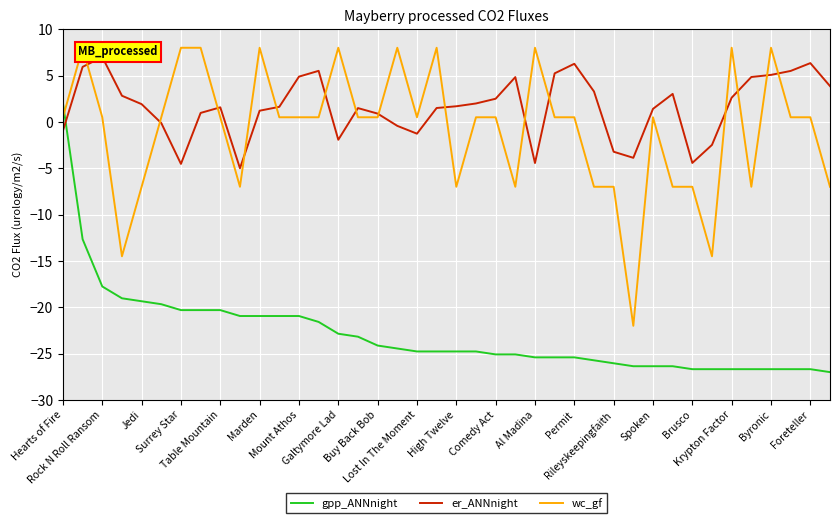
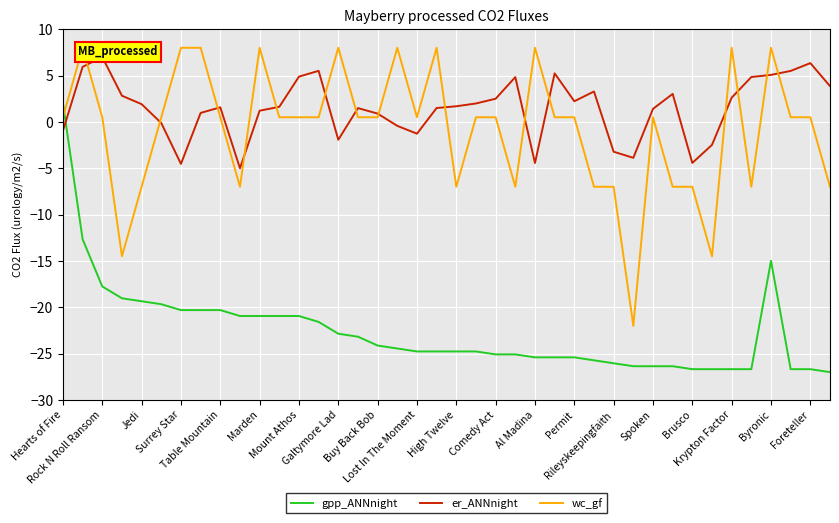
  {
    "gpp_ANNnight": {
      "Hearts of Fire": 2,
      "Rock N Roll Ransom": -18,
      "Jedi": -19,
      "Surrey Star": -20,
      "Table Mountain": -20,
      "Marden": -21,
      "Mount Athos": -21,
      "Galtymore Lad": -23,
      "Buy Back Bob": -24,
      "Lost In The Moment": -25,
      "High Twelve": -25,
      "Comedy Act": -25,
      "Al Madina": -25,
      "Permit": -25,
      "Rileyskeepingfaith": -26,
      "Spoken": -26,
      "Brusco": -27,
      "Krypton Factor": -27,
-     "Byronic": -27,
+     "Byronic": -15,
      "Foreteller": -27
    },
    "er_ANNnight": {
      "Hearts of Fire": -1,
      "Jedi": 2,
      "Surrey Star": -5,
      "Table Mountain": 2,
      "Marden": 1,
      "Mount Athos": 5,
      "Galtymore Lad": -2,
      "Buy Back Bob": 1,
      "Lost In The Moment": -1,
      "High Twelve": 2,
      "Comedy Act": 3,
      "Al Madina": -4,
-     "Permit": 6,
+     "Permit": 2,
      "Rileyskeepingfaith": -3,
      "Spoken": 1,
      "Brusco": -4,
      "Krypton Factor": 3,
      "Byronic": 5,
      "Foreteller": 6
    },
    "wc_gf": {
      "Hearts of Fire": 1,
      "Rock N Roll Ransom": 1,
      "Jedi": -7,
      "Surrey Star": 8,
      "Table Mountain": 1,
      "Marden": 8,
      "Mount Athos": 1,
      "Galtymore Lad": 8,
      "Buy Back Bob": 1,
      "Lost In The Moment": 1,
      "High Twelve": -7,
      "Comedy Act": 1,
      "Al Madina": 8,
      "Permit": 1,
      "Rileyskeepingfaith": -7,
      "Spoken": 1,
      "Brusco": -7,
      "Krypton Factor": 8,
      "Byronic": 8,
      "Foreteller": 1
    }
  }
